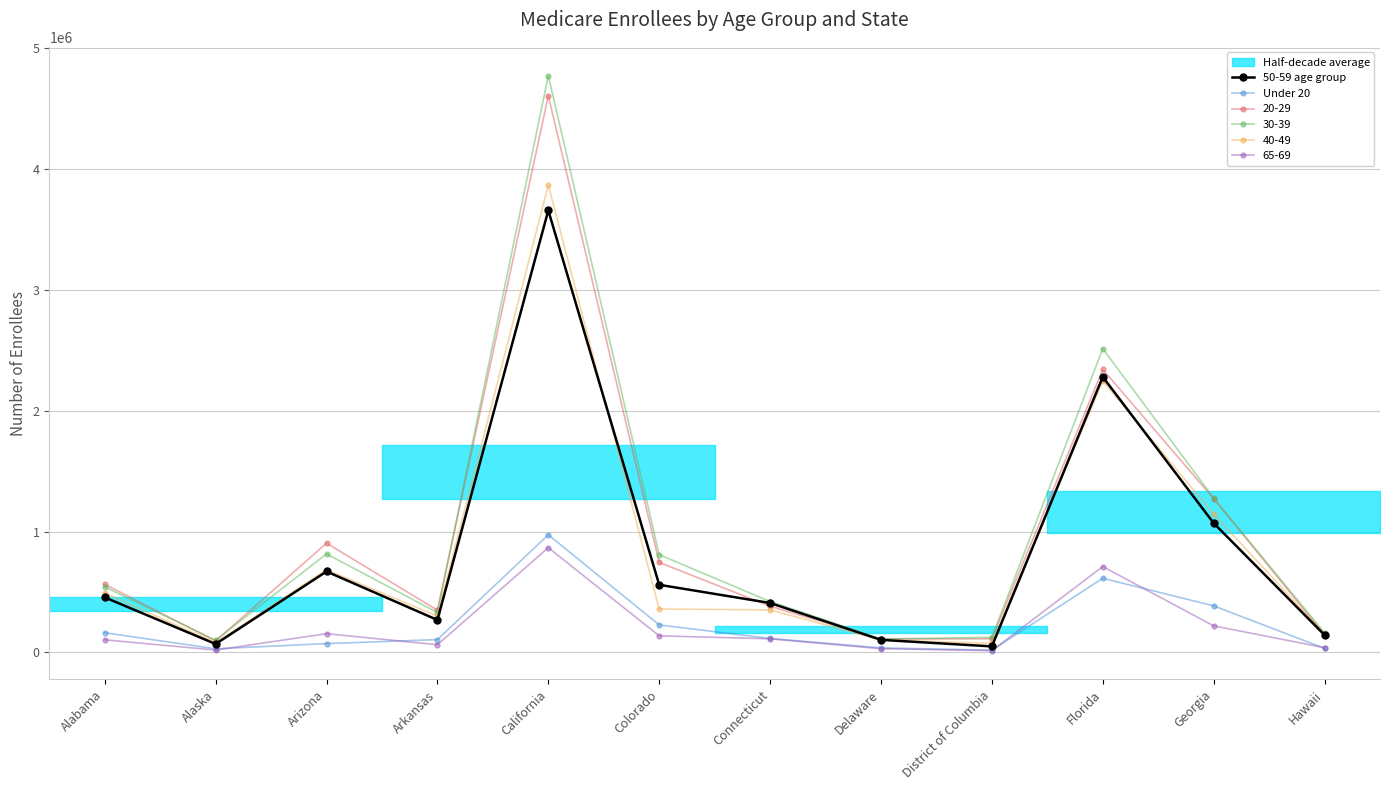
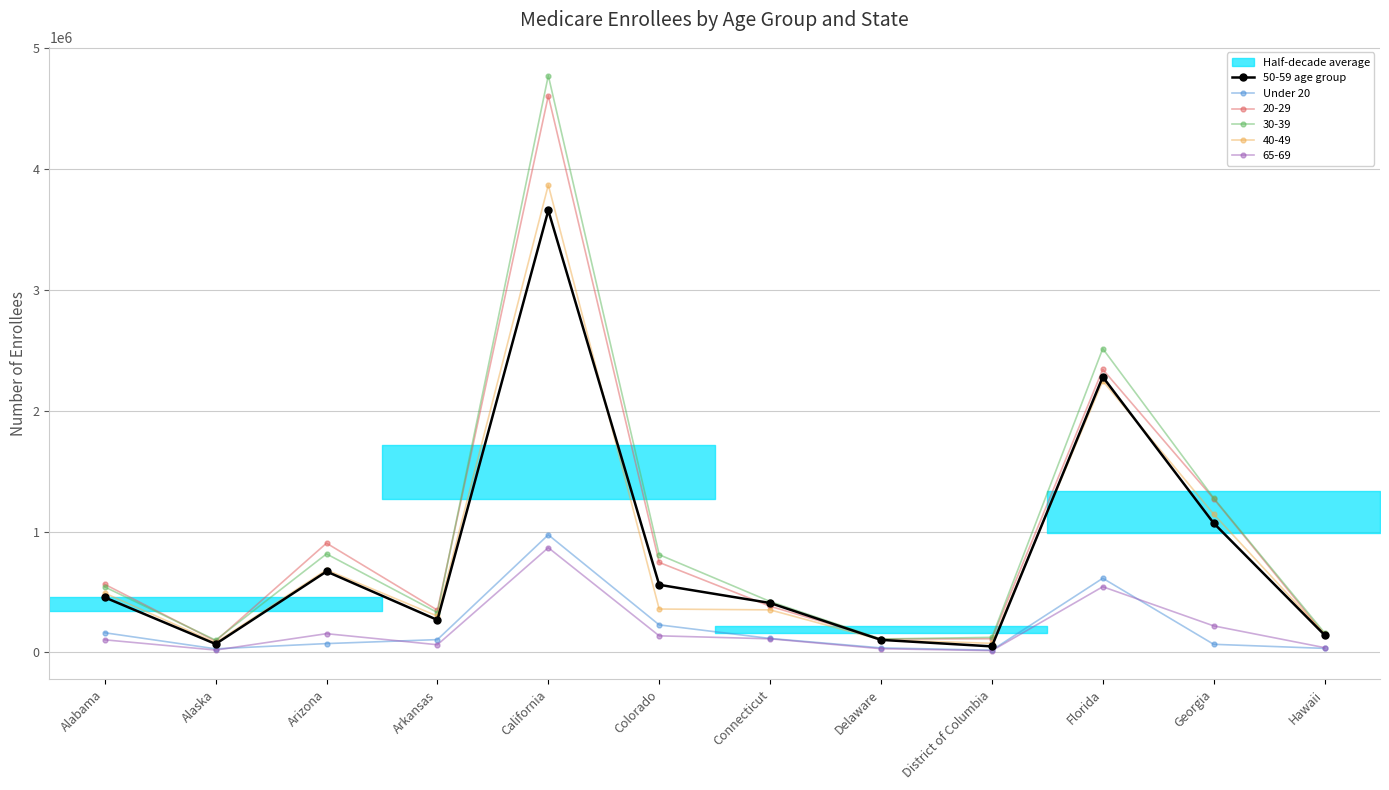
  {
    "50-59 age group": {
      "Alabama": 460000,
      "Arkansas": 270000,
      "California": 3660000,
      "Colorado": 560000,
      "District of Columbia": 50000,
      "Florida": 2280000,
      "Georgia": 1070000
    },
    "Under 20": {
      "Alabama": 160000,
      "Arizona": 70000,
      "Arkansas": 110000,
      "California": 970000,
      "Colorado": 230000,
      "Florida": 610000,
-     "Georgia": 380000
+     "Georgia": 70000
    },
    "20-29": {
      "Alabama": 560000,
      "Arizona": 900000,
      "California": 4610000,
      "Colorado": 740000,
      "Connecticut": 380000,
      "Florida": 2340000
    },
    "30-39": {
      "Alabama": 540000,
      "Arizona": 810000,
      "California": 4770000,
      "Colorado": 810000,
      "Florida": 2510000
    },
    "40-49": {
      "Alabama": 490000,
      "Arkansas": 300000,
      "California": 3870000,
      "Colorado": 360000,
      "Connecticut": 350000,
      "District of Columbia": 70000,
      "Florida": 2250000,
      "Georgia": 1140000
    },
    "65-69": {
      "Alabama": 100000,
      "Arizona": 150000,
      "Arkansas": 60000,
      "California": 870000,
      "Colorado": 140000,
-     "Florida": 710000,
+     "Florida": 540000,
      "Georgia": 220000
    }
  }
